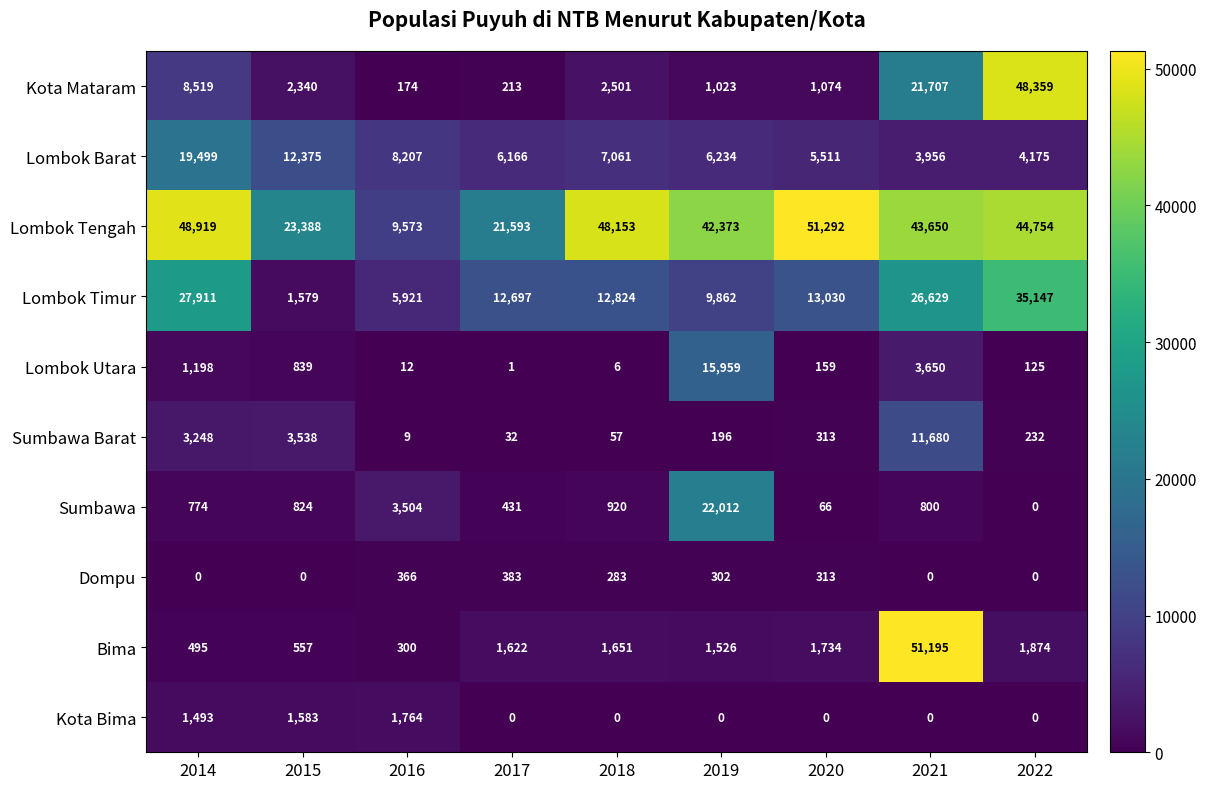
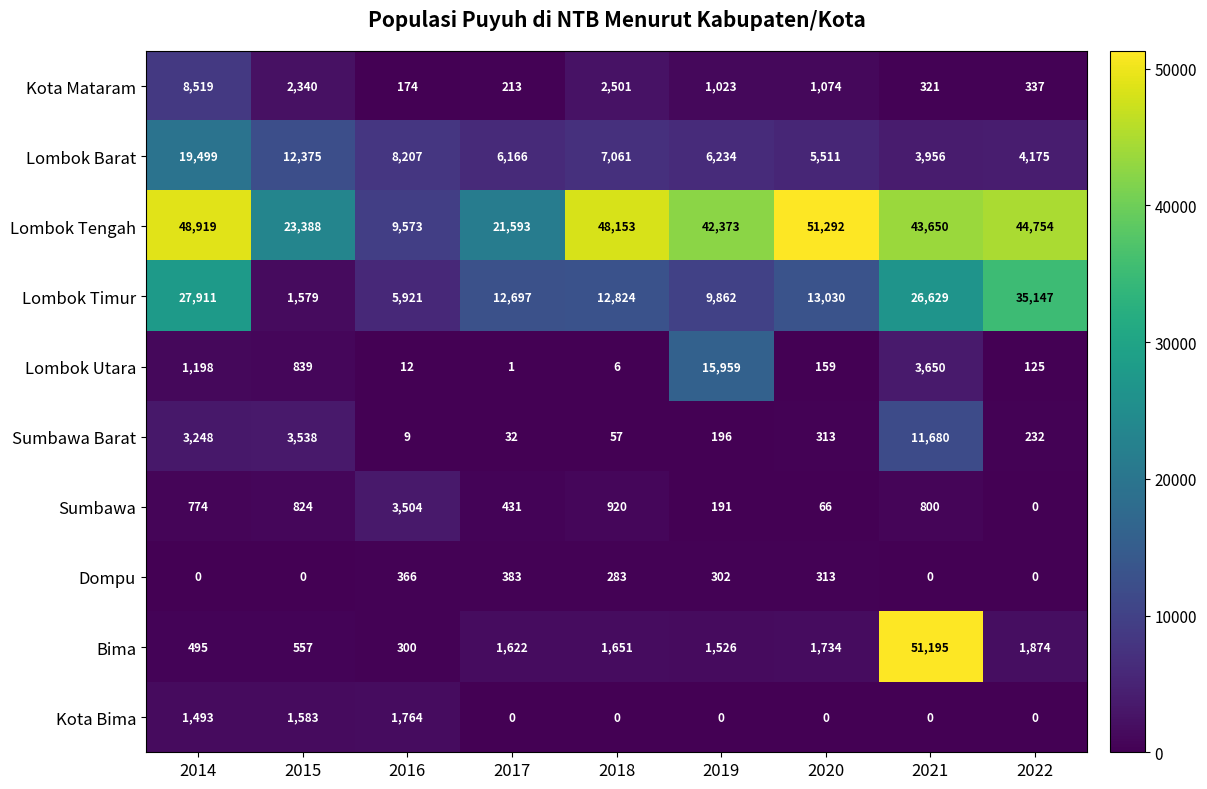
  {
    "Kota Mataram": {
      "2014": "8,519",
      "2015": "2,340",
      "2016": "174",
      "2017": "213",
      "2018": "2,501",
      "2019": "1,023",
      "2020": "1,074",
-     "2021": "21,707",
-     "2022": "48,359"
+     "2021": "321",
+     "2022": "337"
    },
    "Lombok Barat": {
      "2014": "19,499",
      "2015": "12,375",
      "2016": "8,207",
      "2017": "6,166",
      "2018": "7,061",
      "2019": "6,234",
      "2020": "5,511",
      "2021": "3,956",
      "2022": "4,175"
    },
    "Lombok Tengah": {
      "2014": "48,919",
      "2015": "23,388",
      "2016": "9,573",
      "2017": "21,593",
      "2018": "48,153",
      "2019": "42,373",
      "2020": "51,292",
      "2021": "43,650",
      "2022": "44,754"
    },
    "Lombok Timur": {
      "2014": "27,911",
      "2015": "1,579",
      "2016": "5,921",
      "2017": "12,697",
      "2018": "12,824",
      "2019": "9,862",
      "2020": "13,030",
      "2021": "26,629",
      "2022": "35,147"
    },
    "Lombok Utara": {
      "2014": "1,198",
      "2015": "839",
      "2016": "12",
      "2017": "1",
      "2018": "6",
      "2019": "15,959",
      "2020": "159",
      "2021": "3,650",
      "2022": "125"
    },
    "Sumbawa Barat": {
      "2014": "3,248",
      "2015": "3,538",
      "2016": "9",
      "2017": "32",
      "2018": "57",
      "2019": "196",
      "2020": "313",
      "2021": "11,680",
      "2022": "232"
    },
    "Sumbawa": {
      "2014": "774",
      "2015": "824",
      "2016": "3,504",
      "2017": "431",
      "2018": "920",
-     "2019": "22,012",
+     "2019": "191",
      "2020": "66",
      "2021": "800",
      "2022": "0"
    },
    "Dompu": {
      "2014": "0",
      "2015": "0",
      "2016": "366",
      "2017": "383",
      "2018": "283",
      "2019": "302",
      "2020": "313",
      "2021": "0",
      "2022": "0"
    },
    "Bima": {
      "2014": "495",
      "2015": "557",
      "2016": "300",
      "2017": "1,622",
      "2018": "1,651",
      "2019": "1,526",
      "2020": "1,734",
      "2021": "51,195",
      "2022": "1,874"
    },
    "Kota Bima": {
      "2014": "1,493",
      "2015": "1,583",
      "2016": "1,764",
      "2017": "0",
      "2018": "0",
      "2019": "0",
      "2020": "0",
      "2021": "0",
      "2022": "0"
    }
  }
